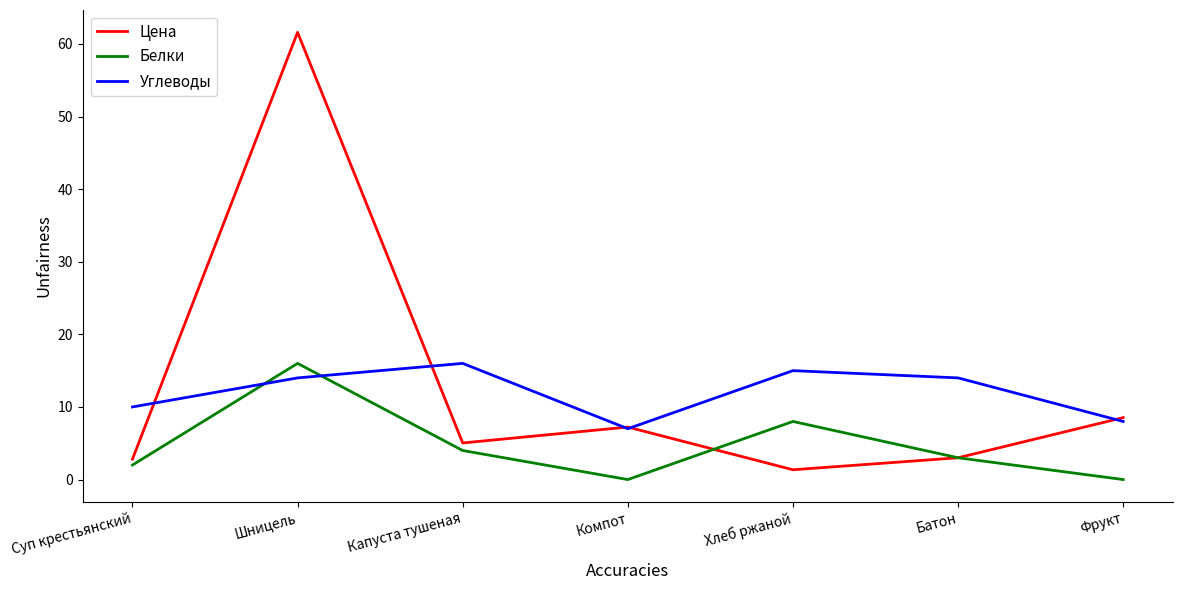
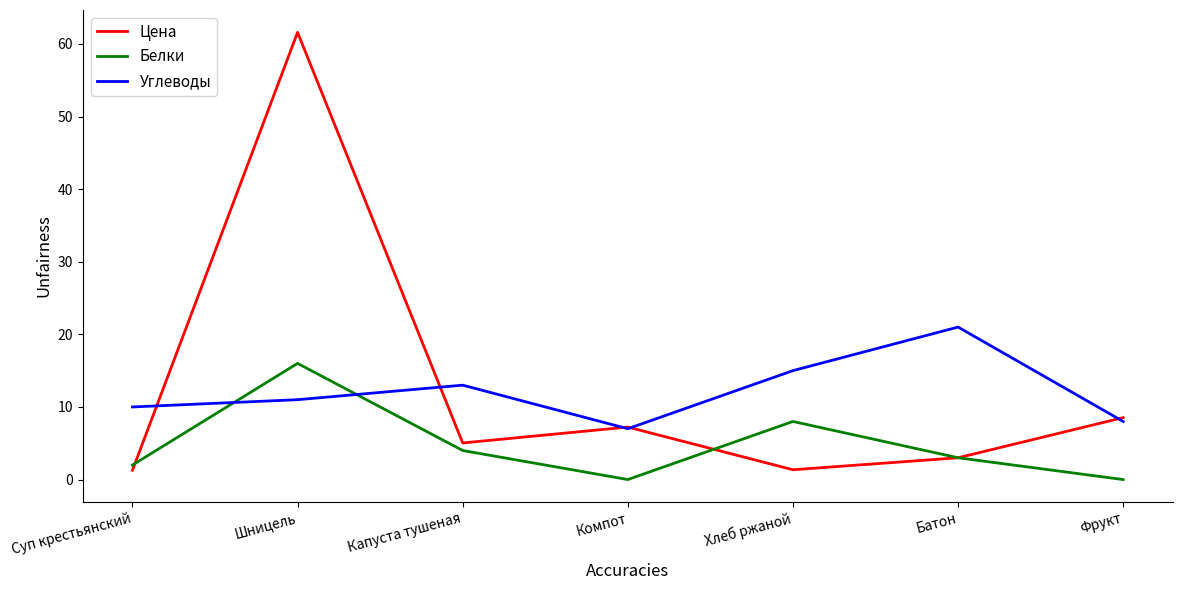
  {
    "Цена": {
-     "Суп крестьянский": 3,
+     "Суп крестьянский": 1,
      "Шницель": 62,
      "Капуста тушеная": 5,
      "Хлеб ржаной": 1,
      "Фрукт": 9
    },
    "Белки": {
      "Суп крестьянский": 2,
      "Шницель": 16,
      "Капуста тушеная": 4,
      "Компот": 0,
      "Хлеб ржаной": 8,
      "Фрукт": 0
    },
    "Углеводы": {
      "Суп крестьянский": 10,
-     "Шницель": 14,
-     "Капуста тушеная": 16,
+     "Шницель": 11,
+     "Капуста тушеная": 13,
      "Хлеб ржаной": 15,
-     "Батон": 14,
+     "Батон": 21,
      "Фрукт": 8
    }
  }
